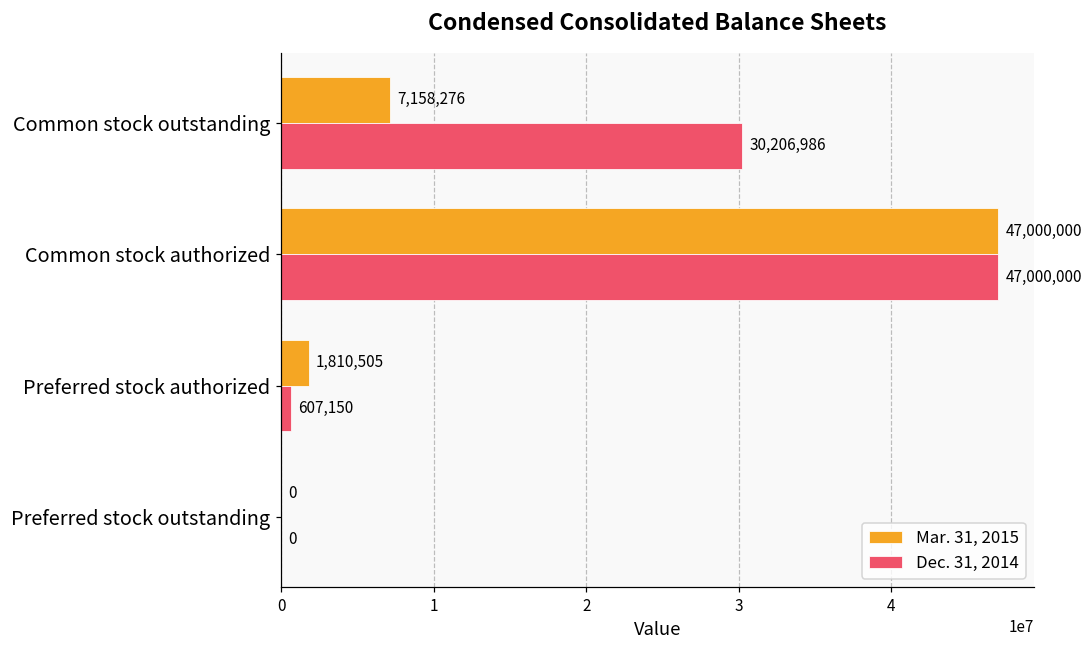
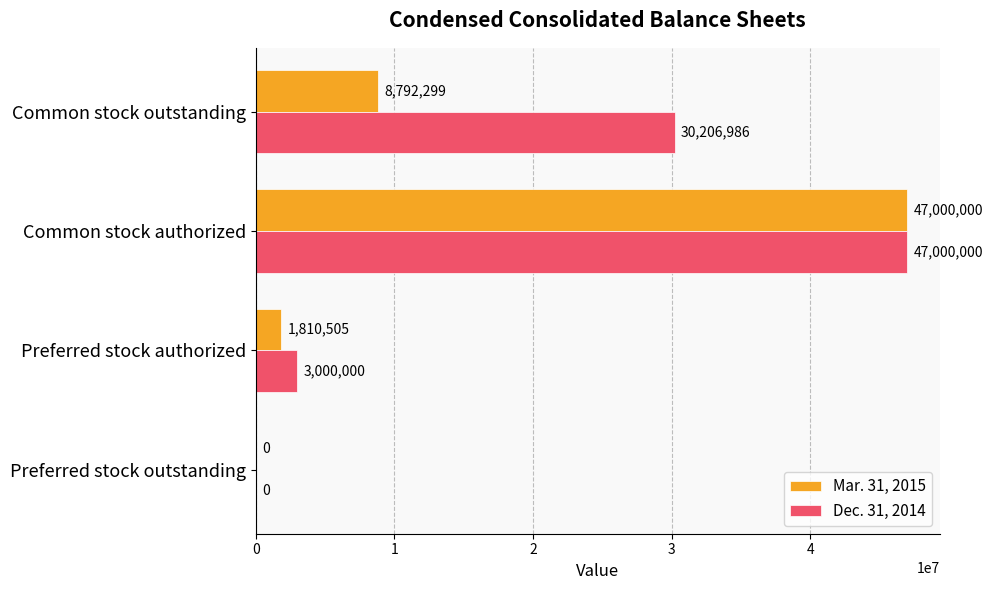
  {
    "Mar. 31, 2015": {
-     "Common stock outstanding": "7,158,276",
+     "Common stock outstanding": "8,792,299",
      "Common stock authorized": "47,000,000",
      "Preferred stock authorized": "1,810,505",
      "Preferred stock outstanding": "0"
    },
    "Dec. 31, 2014": {
      "Common stock outstanding": "30,206,986",
      "Common stock authorized": "47,000,000",
-     "Preferred stock authorized": "607,150",
+     "Preferred stock authorized": "3,000,000",
      "Preferred stock outstanding": "0"
    }
  }
